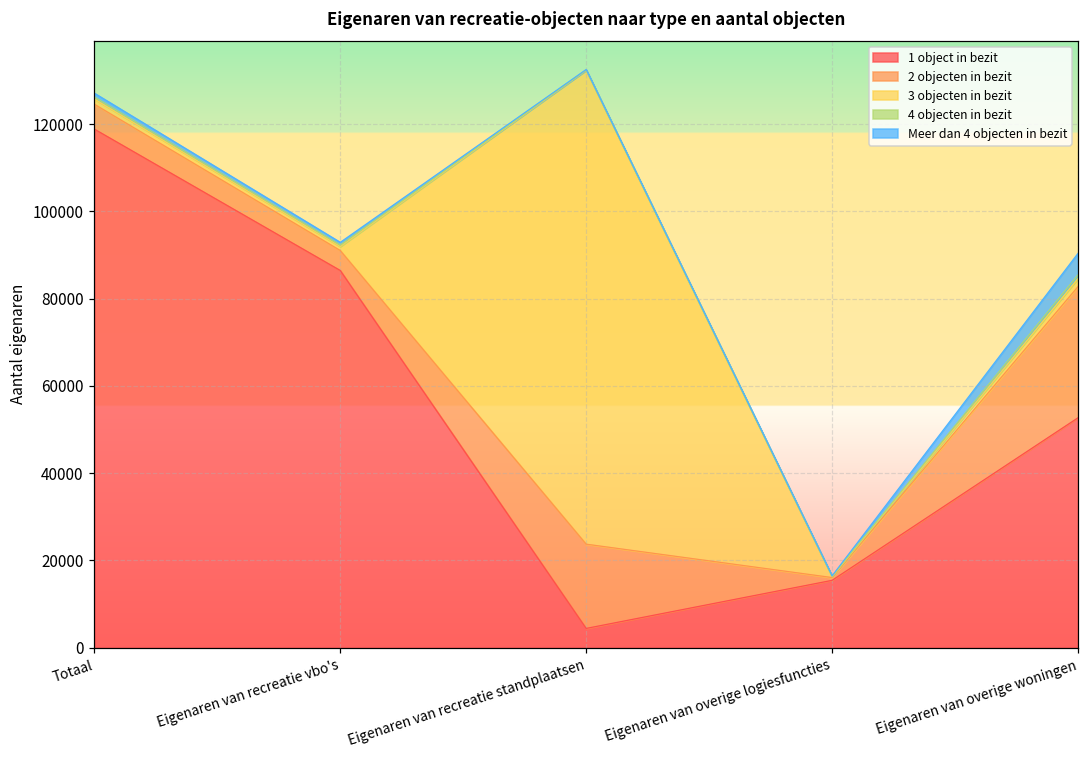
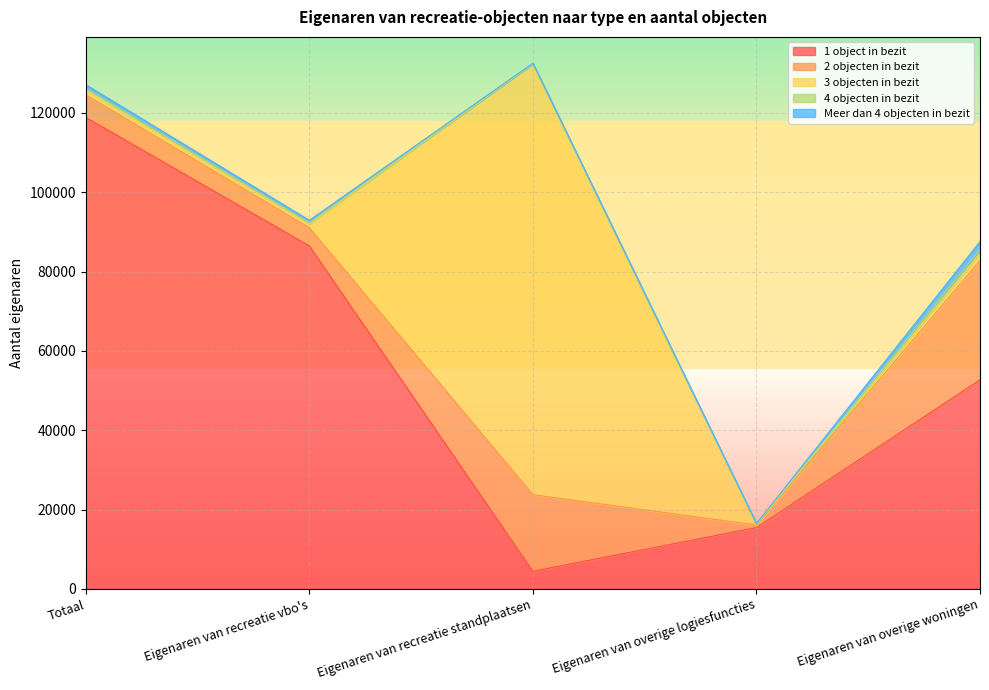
  {
    "1 object in bezit": {
      "Totaal": 119000,
      "Eigenaren van recreatie vbo's": 86000,
      "Eigenaren van recreatie standplaatsen": 4000,
      "Eigenaren van overige logiesfuncties": 15000,
      "Eigenaren van overige woningen": 53000
    },
    "2 objecten in bezit": {
      "Totaal": 6000,
      "Eigenaren van recreatie vbo's": 5000,
      "Eigenaren van recreatie standplaatsen": 19000,
      "Eigenaren van overige woningen": 30000
    },
    "3 objecten in bezit": {
      "Eigenaren van overige woningen": 2000
    },
    "4 objecten in bezit": {
      "Eigenaren van overige woningen": 1000
    },
    "Meer dan 4 objecten in bezit": {
      "Totaal": 1000,
-     "Eigenaren van overige woningen": 5000
+     "Eigenaren van overige woningen": 2000
    }
  }
